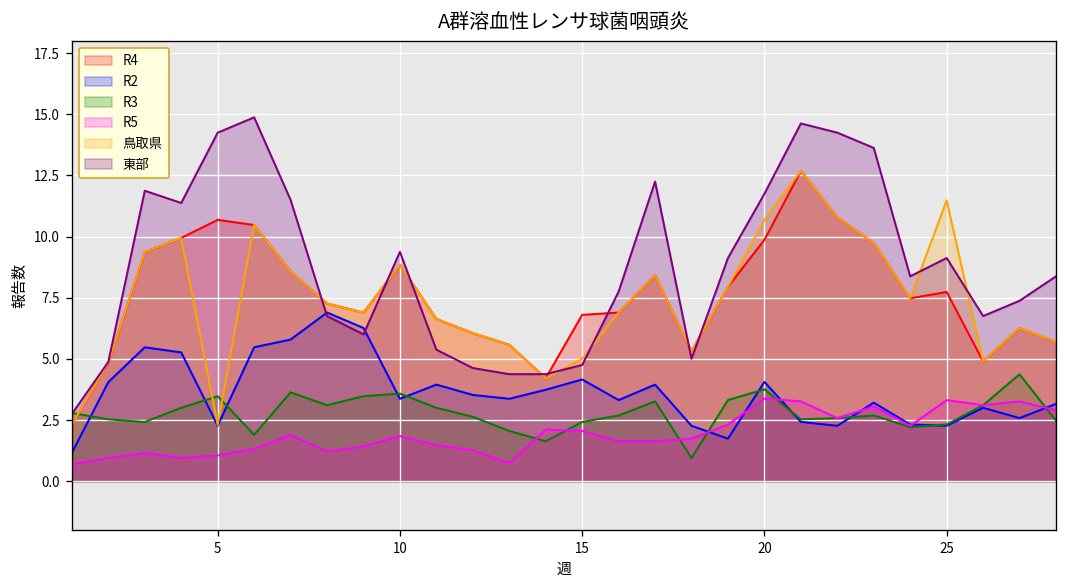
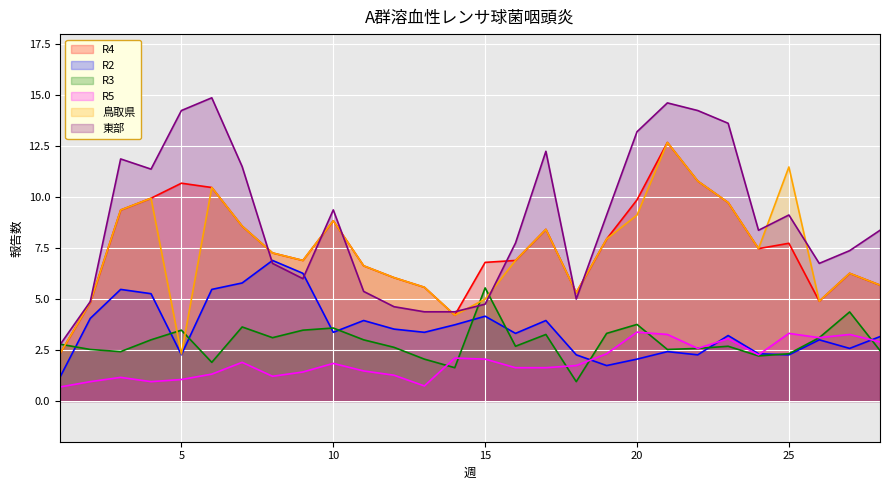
  {
    "R4": {
      "5": 10.7,
      "15": 6.8,
      "20": 9.9,
      "25": 7.7
    },
    "R2": {
      "10": 3.4,
      "15": 4.2,
-     "20": 4.1
+     "20": 2.1
    },
    "R3": {
      "5": 3.5,
      "10": 3.6,
-     "15": 2.4,
+     "15": 5.5,
      "20": 3.8
    },
    "R5": {
      "5": 1.1,
      "10": 1.8,
      "15": 2.1,
      "20": 3.4,
      "25": 3.3
    },
    "鳥取県": {
      "15": 5.0,
-     "20": 10.7,
+     "20": 9.1,
      "25": 11.5
    },
    "東部": {
      "5": 14.3,
      "10": 9.4,
      "15": 4.8,
-     "20": 11.8,
+     "20": 13.2,
      "25": 9.1
    }
  }
